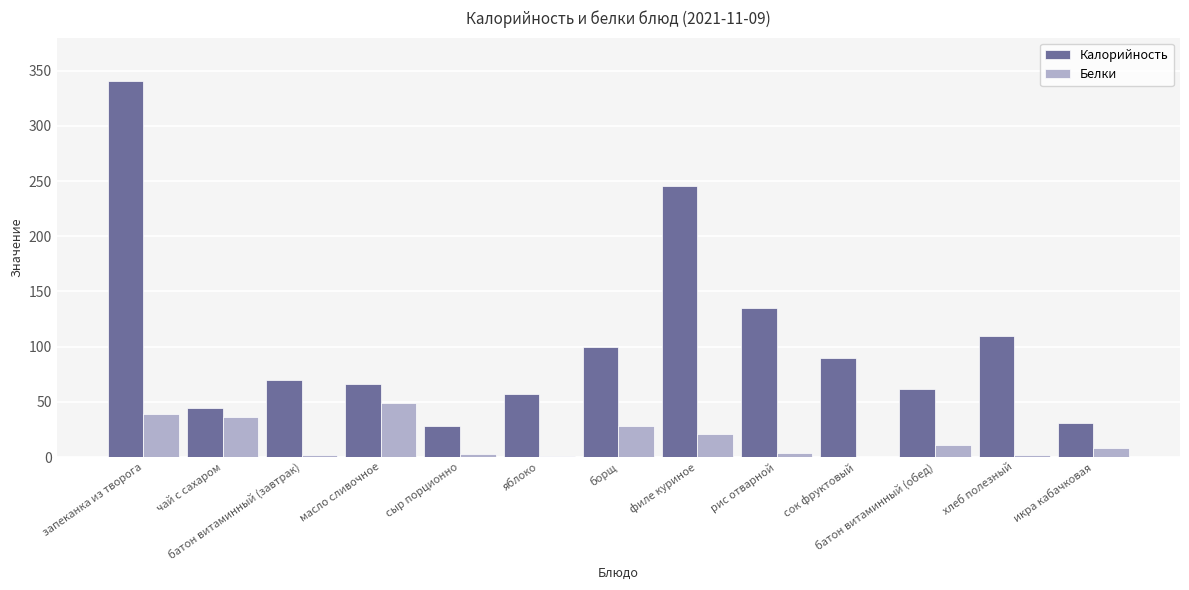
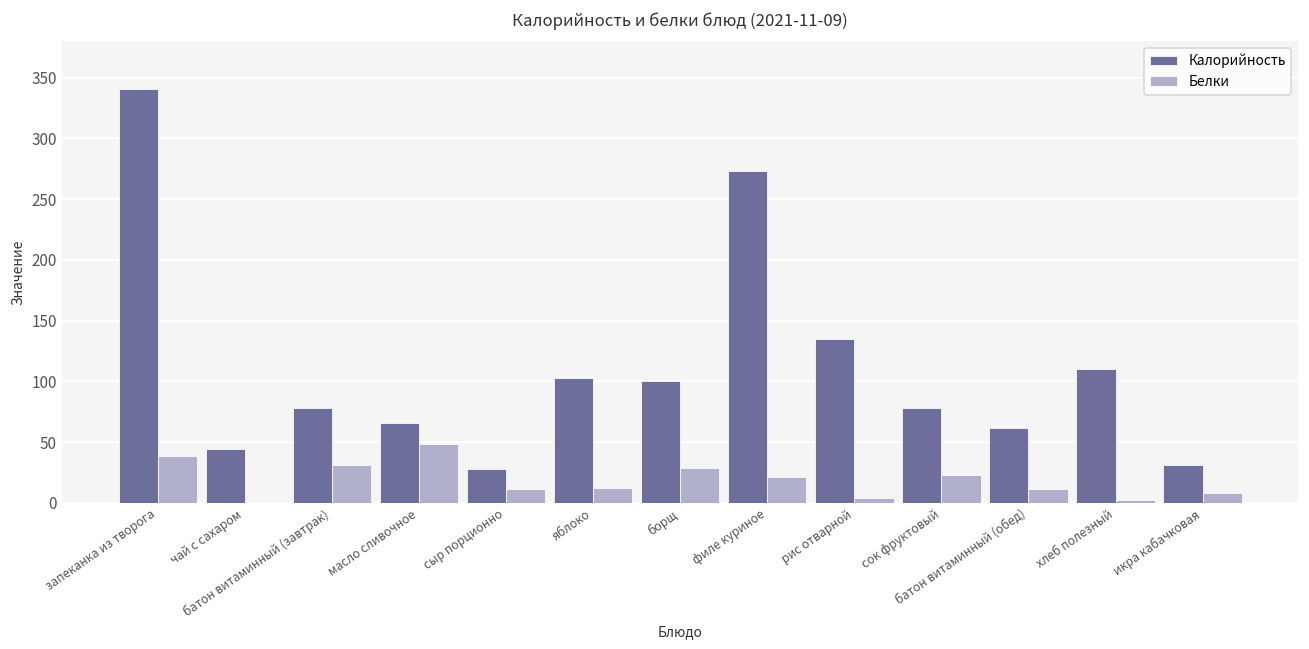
  {
    "Калорийность": {
      "запеканка из творога": 341,
      "чай с сахаром": 44,
-     "батон витаминный (завтрак)": 70,
+     "батон витаминный (завтрак)": 78,
      "масло сливочное": 66,
      "сыр порционно": 28,
-     "яблоко": 57,
+     "яблоко": 103,
      "борщ": 100,
-     "филе куриное": 246,
+     "филе куриное": 273,
      "рис отварной": 135,
-     "сок фруктовый": 90,
+     "сок фруктовый": 78,
      "батон витаминный (обед)": 62,
      "хлеб полезный": 110,
      "икра кабачковая": 31
    },
    "Белки": {
      "запеканка из творога": 39,
-     "чай с сахаром": 36,
-     "батон витаминный (завтрак)": 2,
+     "чай с сахаром": 0,
+     "батон витаминный (завтрак)": 31,
      "масло сливочное": 49,
-     "сыр порционно": 2,
-     "яблоко": 1,
+     "сыр порционно": 12,
+     "яблоко": 12,
      "борщ": 28,
      "филе куриное": 21,
      "рис отварной": 4,
-     "сок фруктовый": 0,
+     "сок фруктовый": 23,
      "батон витаминный (обед)": 11,
      "икра кабачковая": 8
    }
  }
